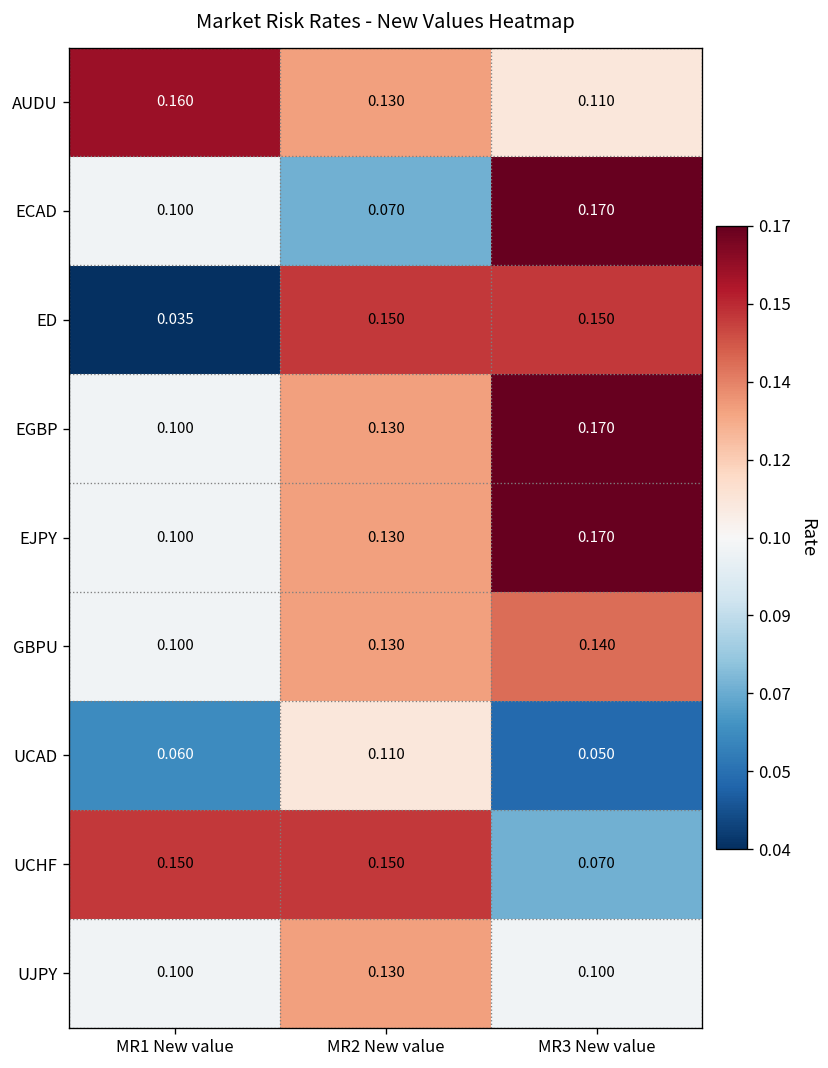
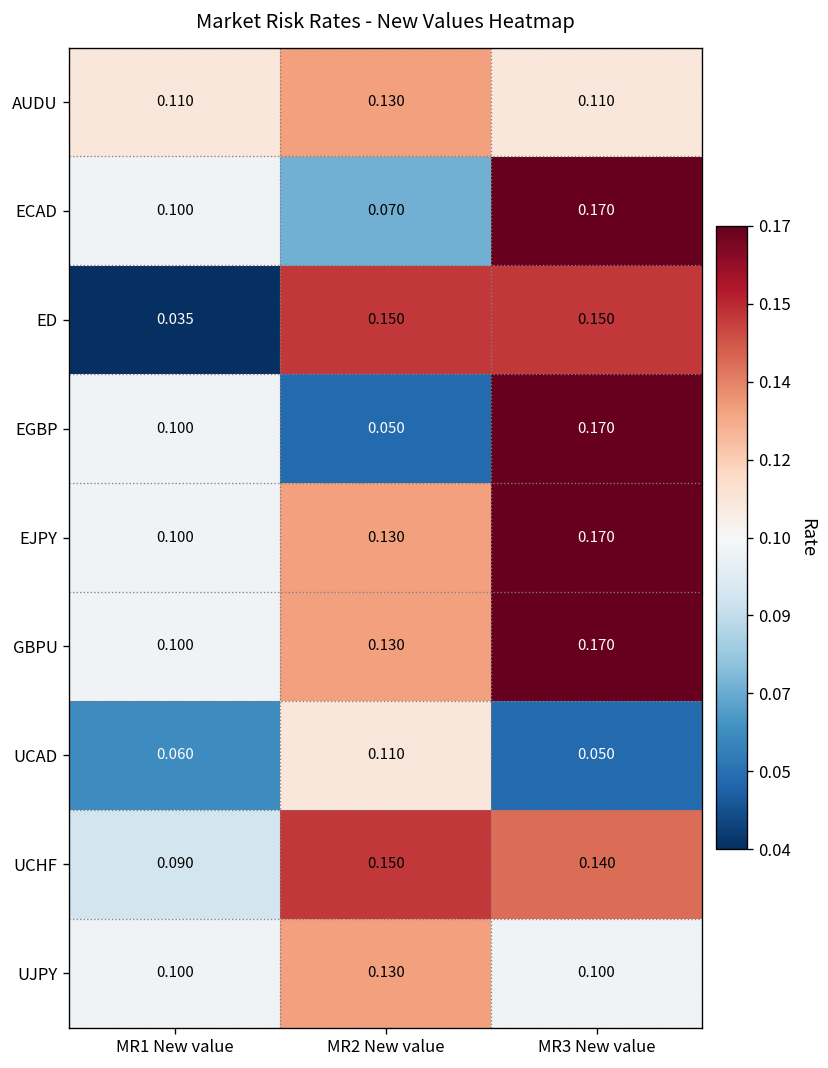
  {
    "AUDU": {
-     "MR1 New value": 0.160,
+     "MR1 New value": 0.110,
      "MR2 New value": 0.130,
      "MR3 New value": 0.110
    },
    "ECAD": {
      "MR1 New value": 0.100,
      "MR2 New value": 0.070,
      "MR3 New value": 0.170
    },
    "ED": {
      "MR1 New value": 0.035,
      "MR2 New value": 0.150,
      "MR3 New value": 0.150
    },
    "EGBP": {
      "MR1 New value": 0.100,
-     "MR2 New value": 0.130,
+     "MR2 New value": 0.050,
      "MR3 New value": 0.170
    },
    "EJPY": {
      "MR1 New value": 0.100,
      "MR2 New value": 0.130,
      "MR3 New value": 0.170
    },
    "GBPU": {
      "MR1 New value": 0.100,
      "MR2 New value": 0.130,
-     "MR3 New value": 0.140
+     "MR3 New value": 0.170
    },
    "UCAD": {
      "MR1 New value": 0.060,
      "MR2 New value": 0.110,
      "MR3 New value": 0.050
    },
    "UCHF": {
-     "MR1 New value": 0.150,
+     "MR1 New value": 0.090,
      "MR2 New value": 0.150,
-     "MR3 New value": 0.070
+     "MR3 New value": 0.140
    },
    "UJPY": {
      "MR1 New value": 0.100,
      "MR2 New value": 0.130,
      "MR3 New value": 0.100
    }
  }
